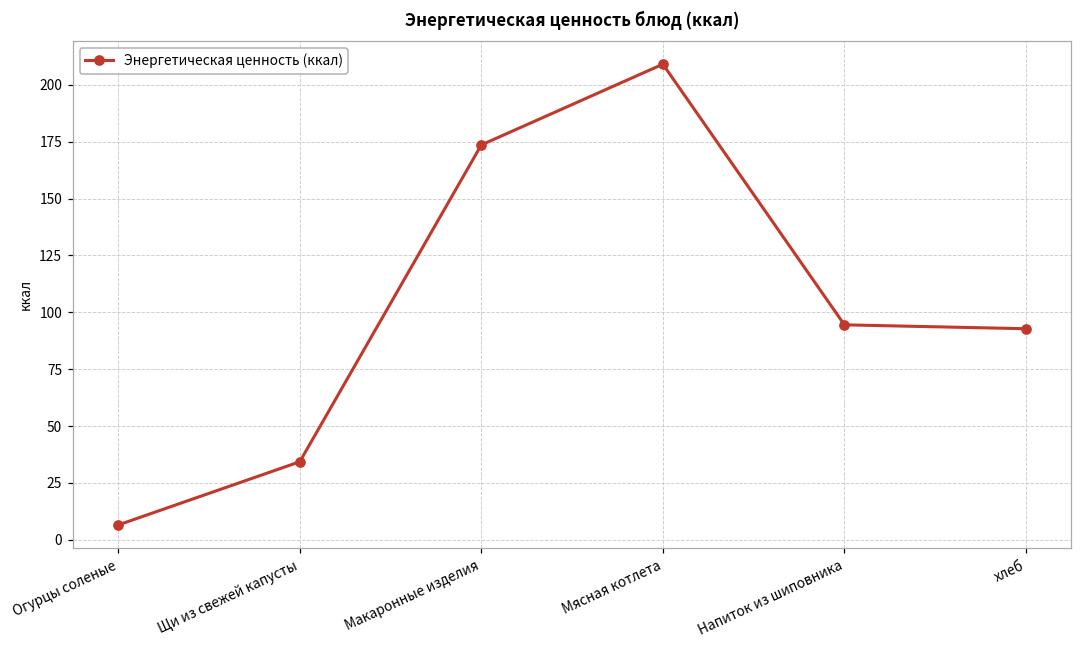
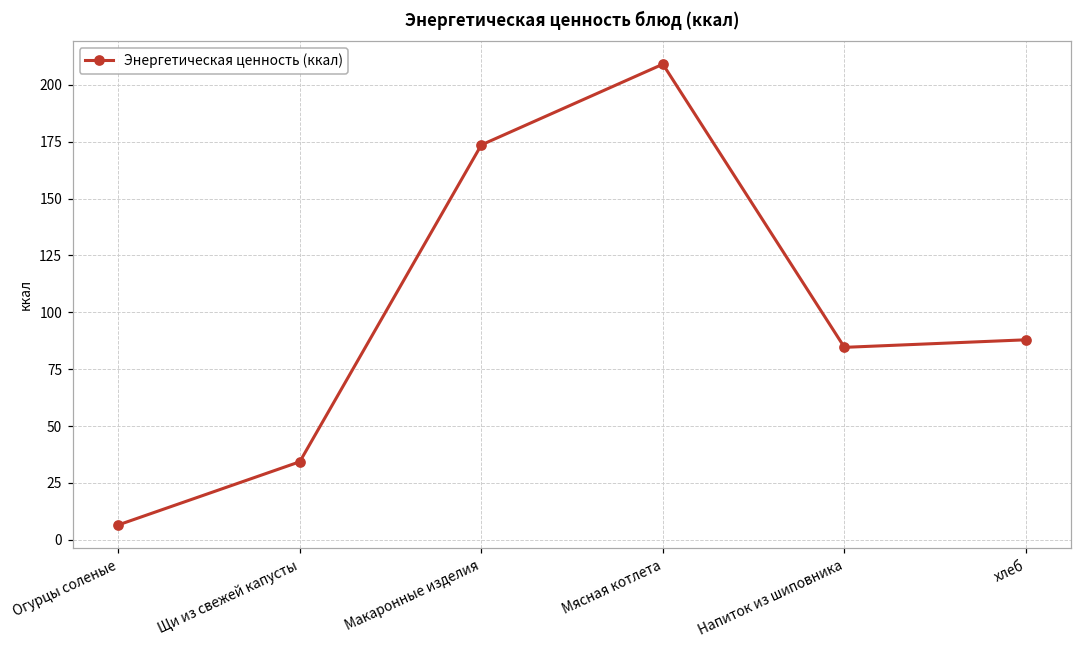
  {
    "Огурцы соленые": 7,
    "Щи из свежей капусты": 34,
    "Макаронные изделия": 174,
    "Мясная котлета": 209,
-   "Напиток из шиповника": 95,
-   "хлеб": 93
+   "Напиток из шиповника": 85,
+   "хлеб": 88
  }
